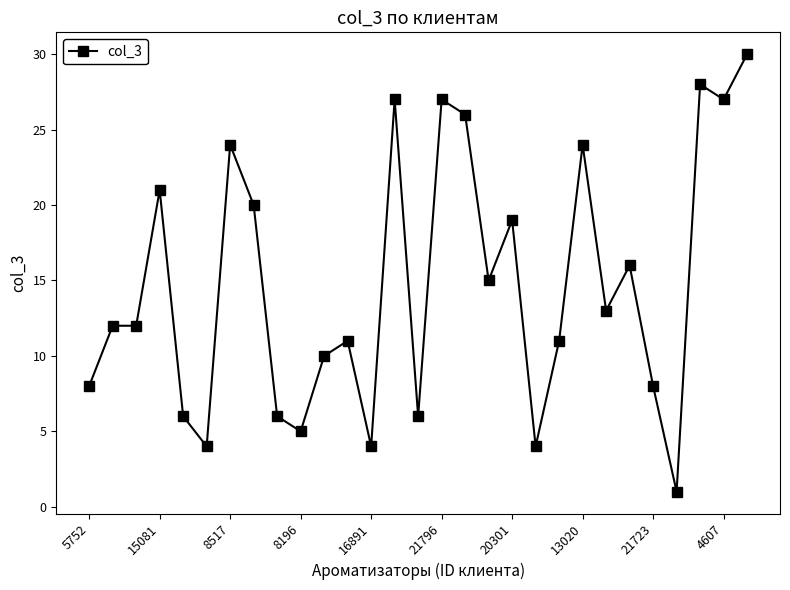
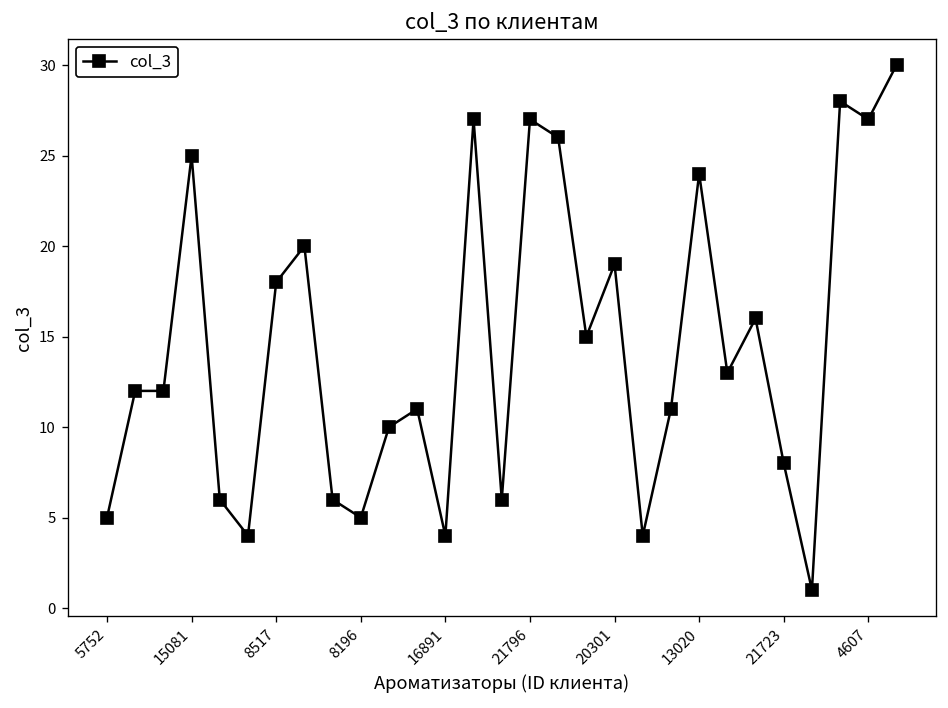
  {
-   "5752": 8,
-   "15081": 21,
-   "8517": 24,
+   "5752": 5,
+   "15081": 25,
+   "8517": 18,
    "8196": 5,
    "16891": 4,
    "21796": 27,
    "20301": 19,
    "13020": 24,
    "21723": 8,
    "4607": 27
  }
